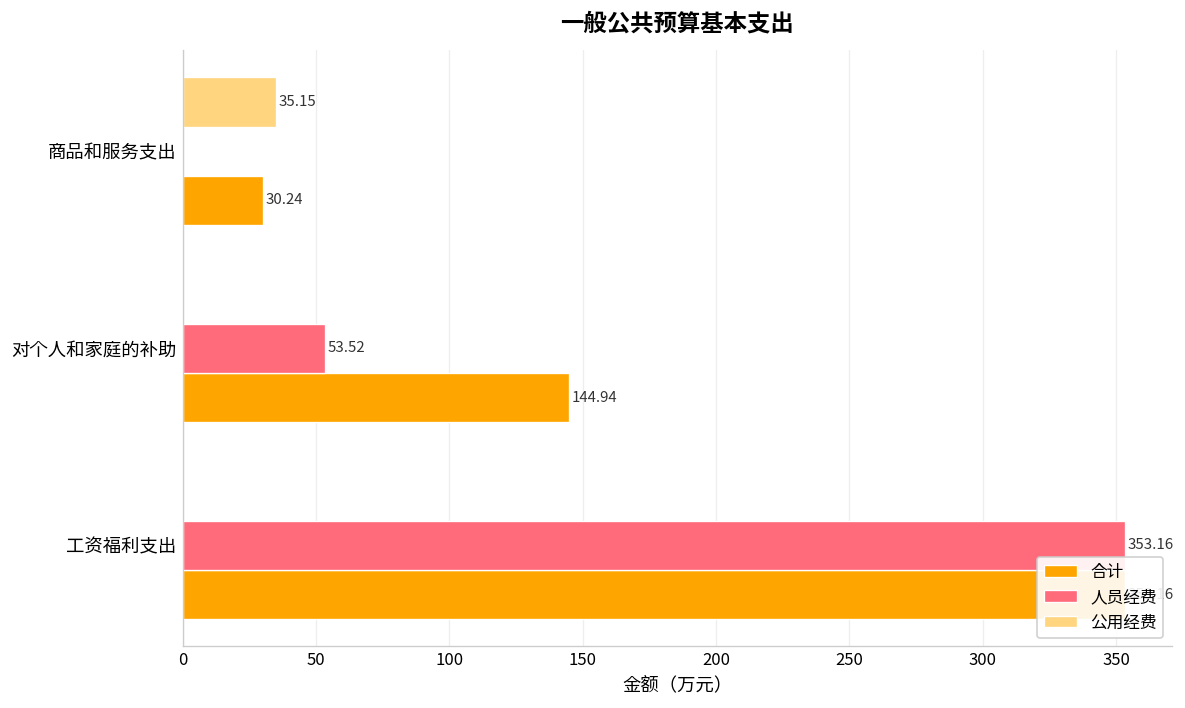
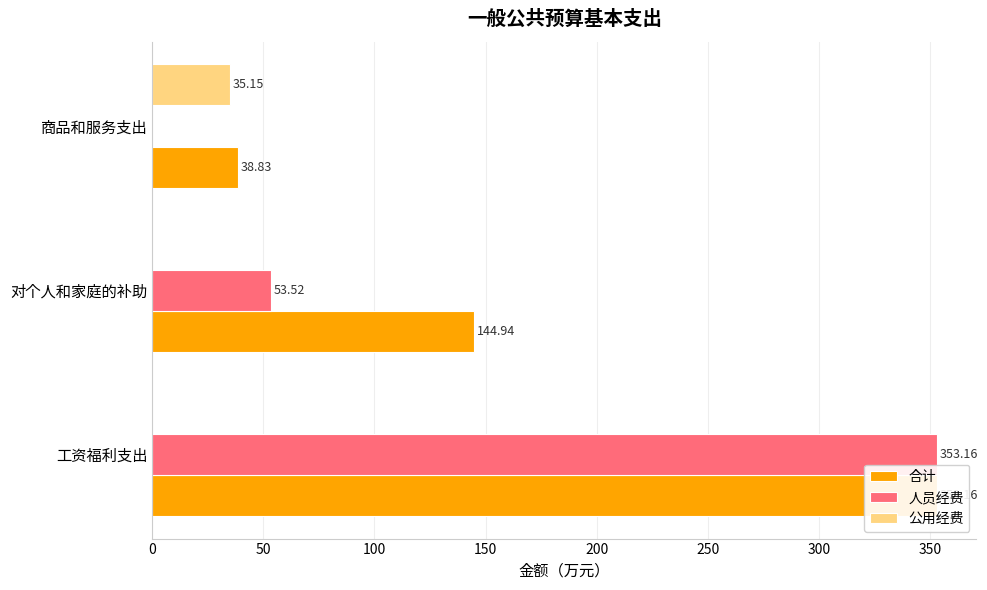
  {
    "合计": {
-     "商品和服务支出": 30.24,
+     "商品和服务支出": 38.83,
      "对个人和家庭的补助": 144.94
    },
    "人员经费": {
      "对个人和家庭的补助": 53.52,
      "工资福利支出": 353.16
    },
    "公用经费": {
      "商品和服务支出": 35.15
    }
  }
